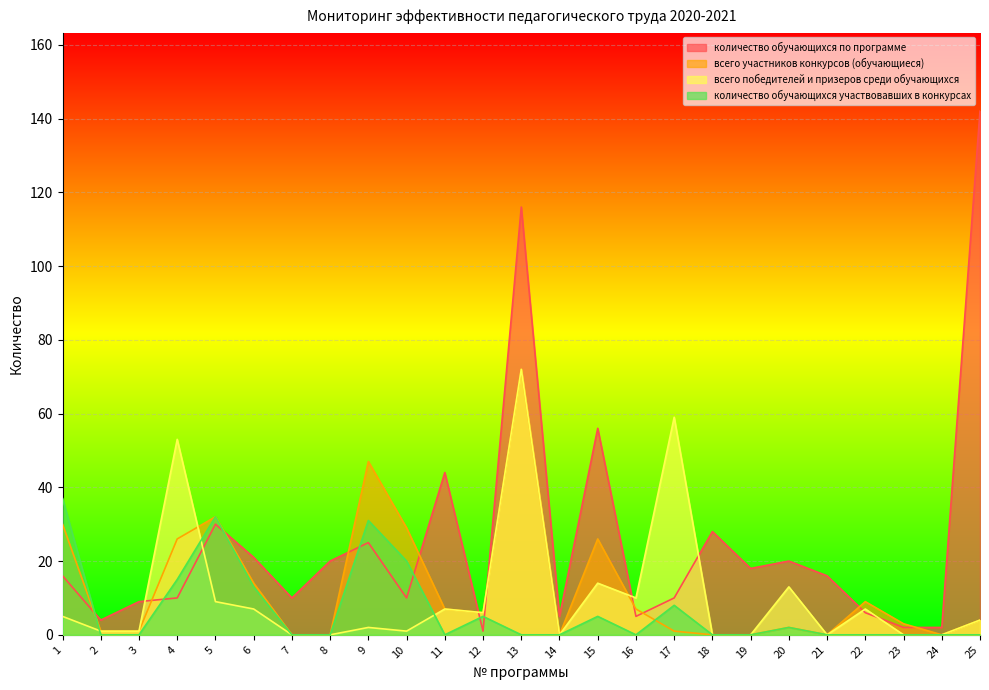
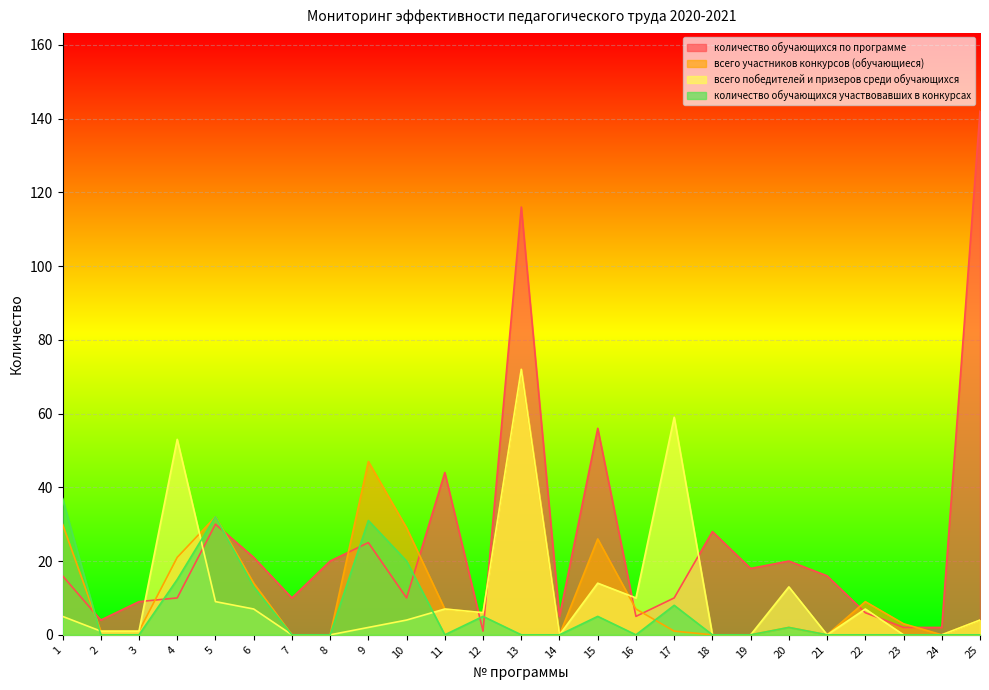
  {
    "количество обучающихся по программе": {
      "1": 16,
      "2": 4,
      "3": 9,
      "4": 10,
      "5": 30,
      "6": 21,
      "7": 10,
      "8": 20,
      "9": 25,
      "10": 10,
      "11": 44,
      "12": 1,
      "13": 116,
      "14": 5,
      "15": 56,
      "16": 5,
      "17": 10,
      "18": 28,
      "19": 18,
      "20": 20,
      "21": 16,
      "22": 6,
      "23": 2,
      "24": 2,
      "25": 142
    },
    "всего участников конкурсов (обучающиеся)": {
      "1": 30,
-     "4": 26,
+     "4": 21,
      "6": 14,
      "9": 47,
      "10": 29,
      "15": 26,
      "16": 7,
      "17": 1,
      "22": 9,
      "23": 3
    },
    "всего победителей и призеров среди обучающихся": {
      "1": 5,
      "4": 53,
      "5": 9,
      "6": 7,
      "9": 2,
-     "10": 1,
+     "10": 4,
      "15": 14,
      "16": 10,
      "17": 59,
      "20": 13,
      "22": 7
    },
    "количество обучающихся участвовавших в конкурсах": {
      "1": 37,
      "2": 0,
      "3": 0,
      "4": 15,
      "6": 13,
      "9": 31,
      "10": 20,
      "11": 0,
      "12": 5,
      "13": 0,
      "15": 5,
      "16": 0,
      "17": 8,
      "22": 0,
      "25": 0
    }
  }
